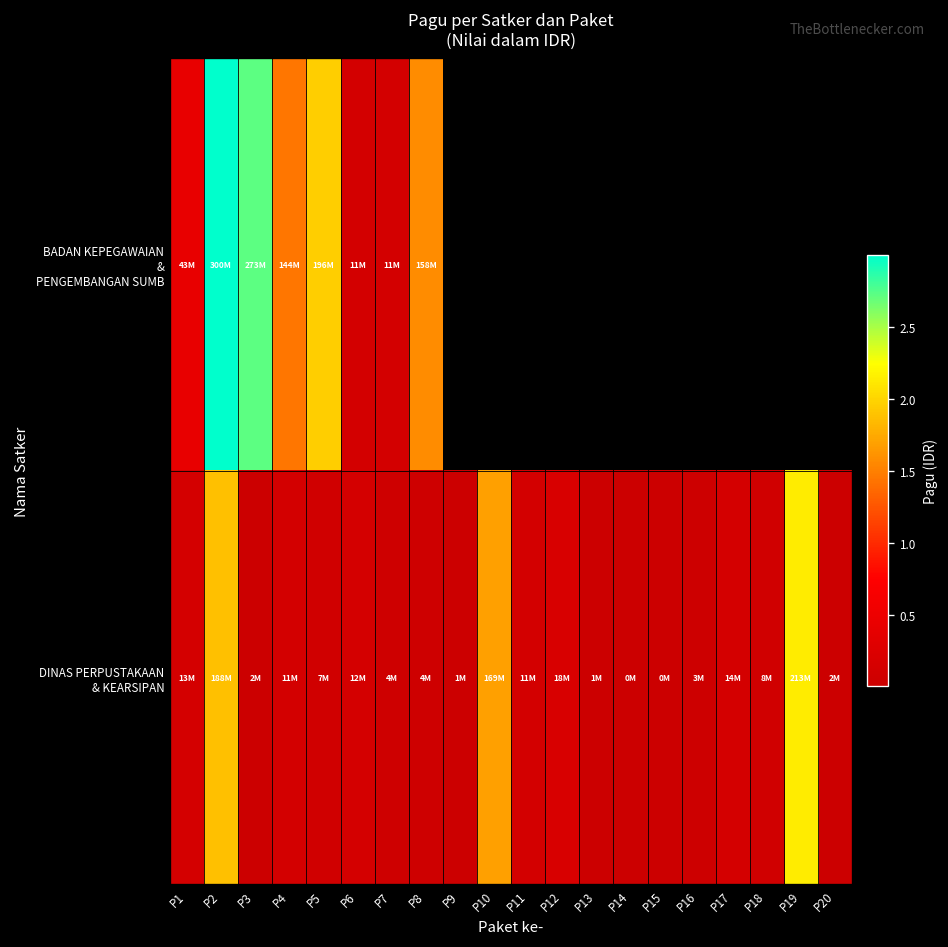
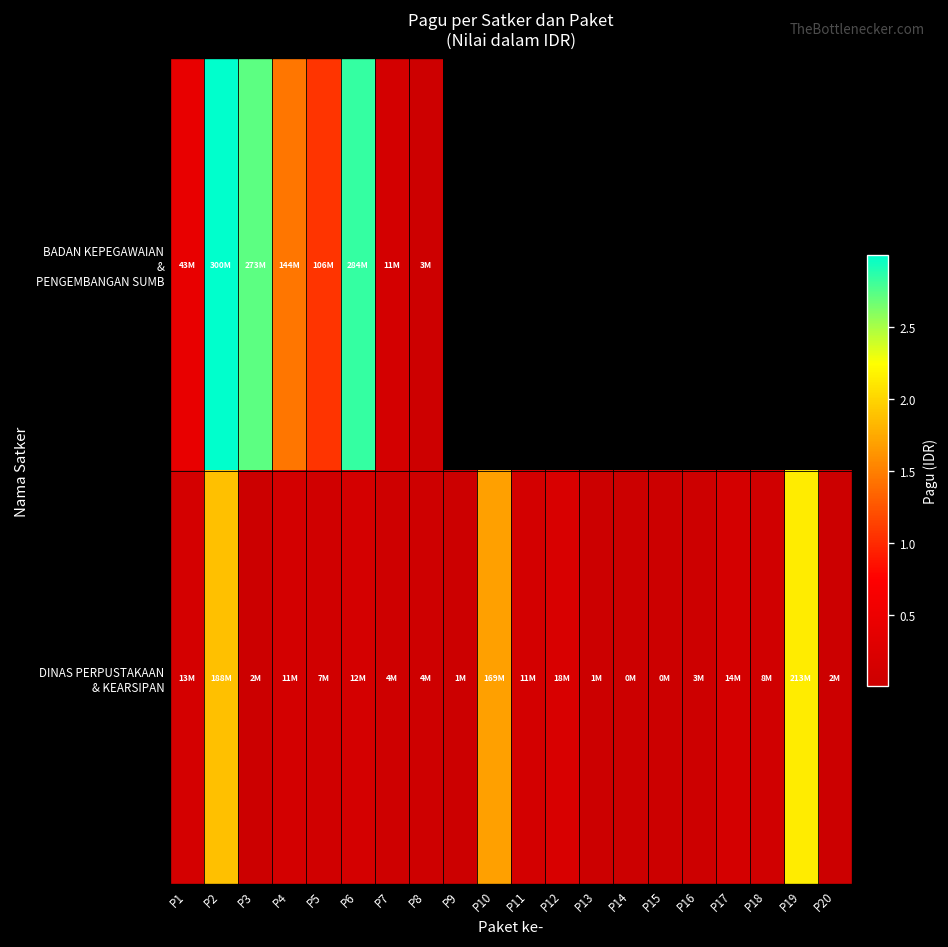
  {
    "BADAN KEPEGAWAIAN & PENGEMBANGAN SUMB": {
      "P1": "43M",
      "P2": "300M",
      "P3": "273M",
      "P4": "144M",
-     "P5": "196M",
-     "P6": "11M",
+     "P5": "106M",
+     "P6": "284M",
      "P7": "11M",
-     "P8": "158M"
+     "P8": "3M"
    },
    "DINAS PERPUSTAKAAN & KEARSIPAN": {
      "P1": "13M",
      "P2": "188M",
      "P3": "2M",
      "P4": "11M",
      "P5": "7M",
      "P6": "12M",
      "P7": "4M",
      "P8": "4M",
      "P9": "1M",
      "P10": "169M",
      "P11": "11M",
      "P12": "18M",
      "P13": "1M",
      "P14": "0M",
      "P15": "0M",
      "P16": "3M",
      "P17": "14M",
      "P18": "8M",
      "P19": "213M",
      "P20": "2M"
    }
  }
